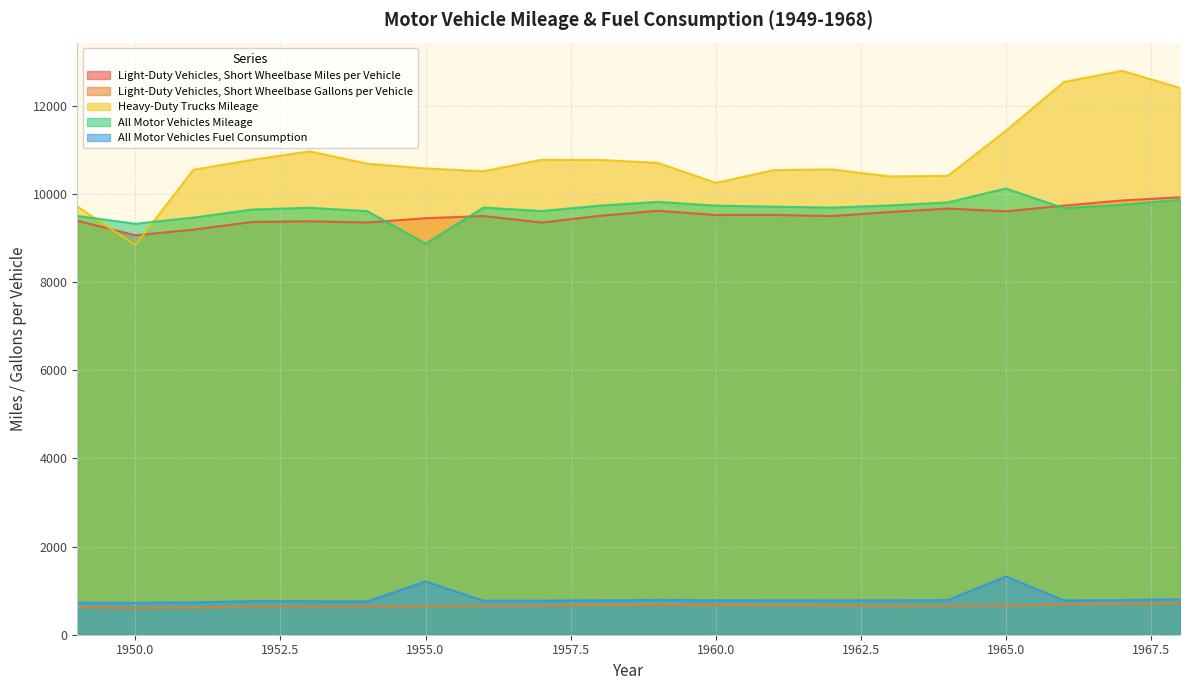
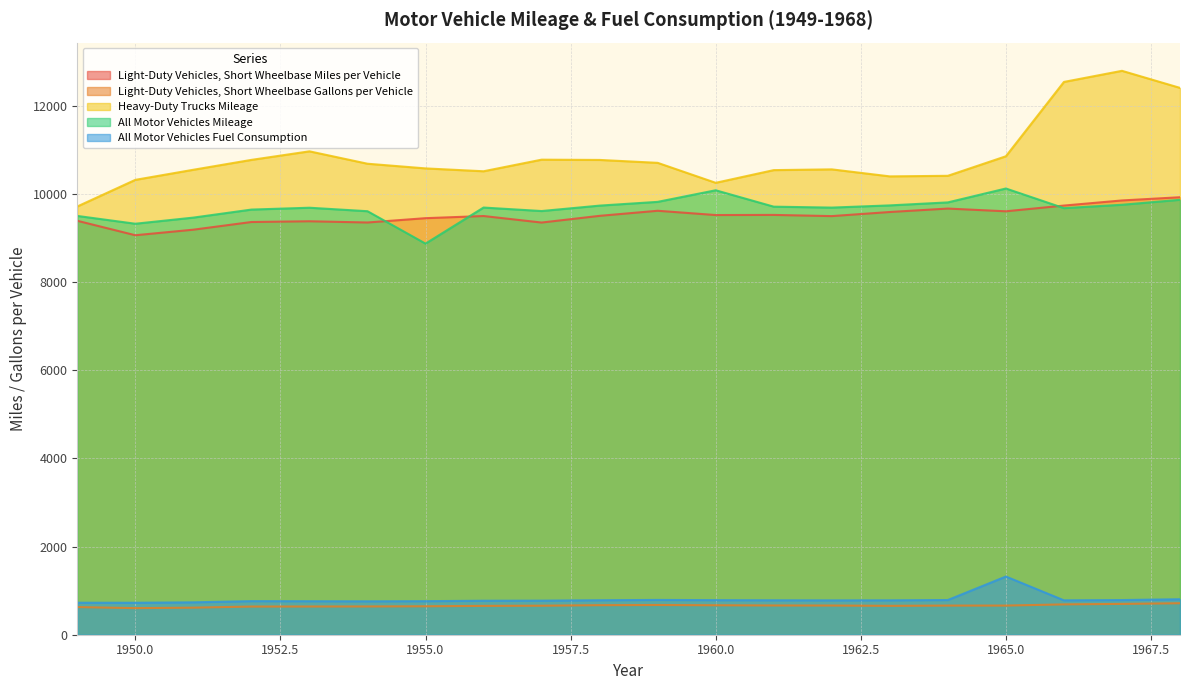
  {
    "Heavy-Duty Trucks Mileage": {
-     "1950.0": 8800,
+     "1950.0": 10300,
      "1955.0": 10600,
      "1960.0": 10200,
-     "1965.0": 11400
+     "1965.0": 10900
    },
    "All Motor Vehicles Mileage": {
      "1950.0": 9300,
      "1955.0": 8900,
-     "1960.0": 9700,
+     "1960.0": 10100,
      "1965.0": 10100
    },
    "All Motor Vehicles Fuel Consumption": {
      "1950.0": 700,
-     "1955.0": 1200,
+     "1955.0": 800,
      "1960.0": 800,
      "1965.0": 1300
    }
  }
